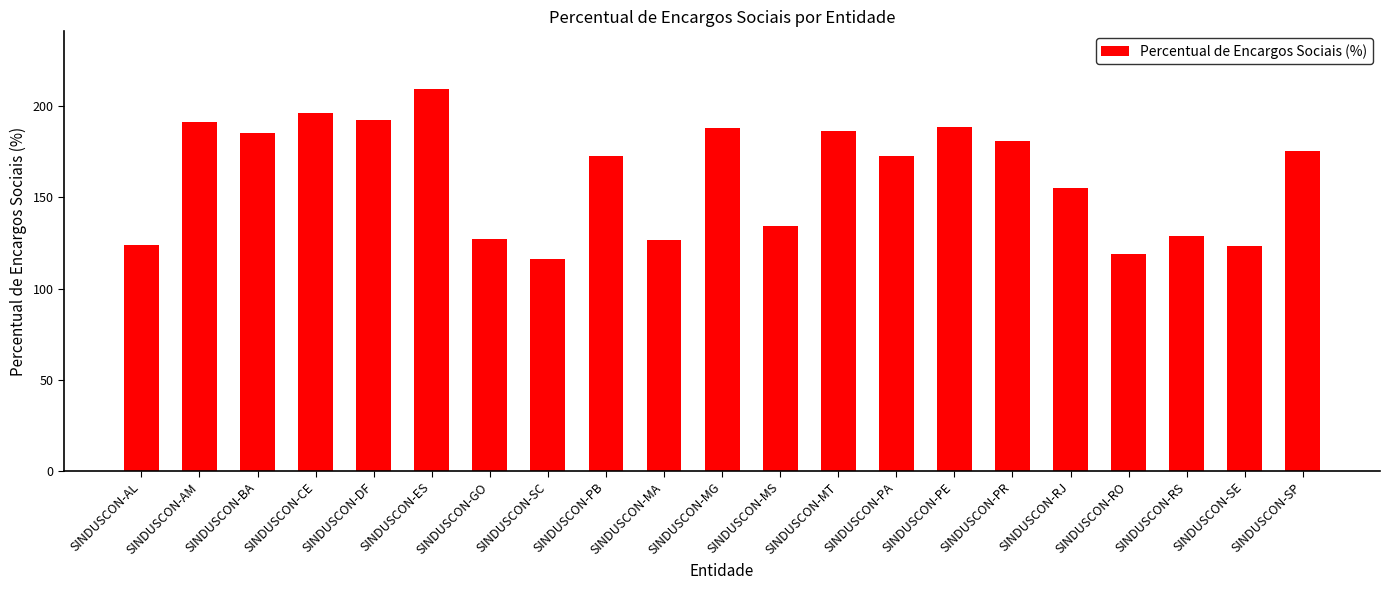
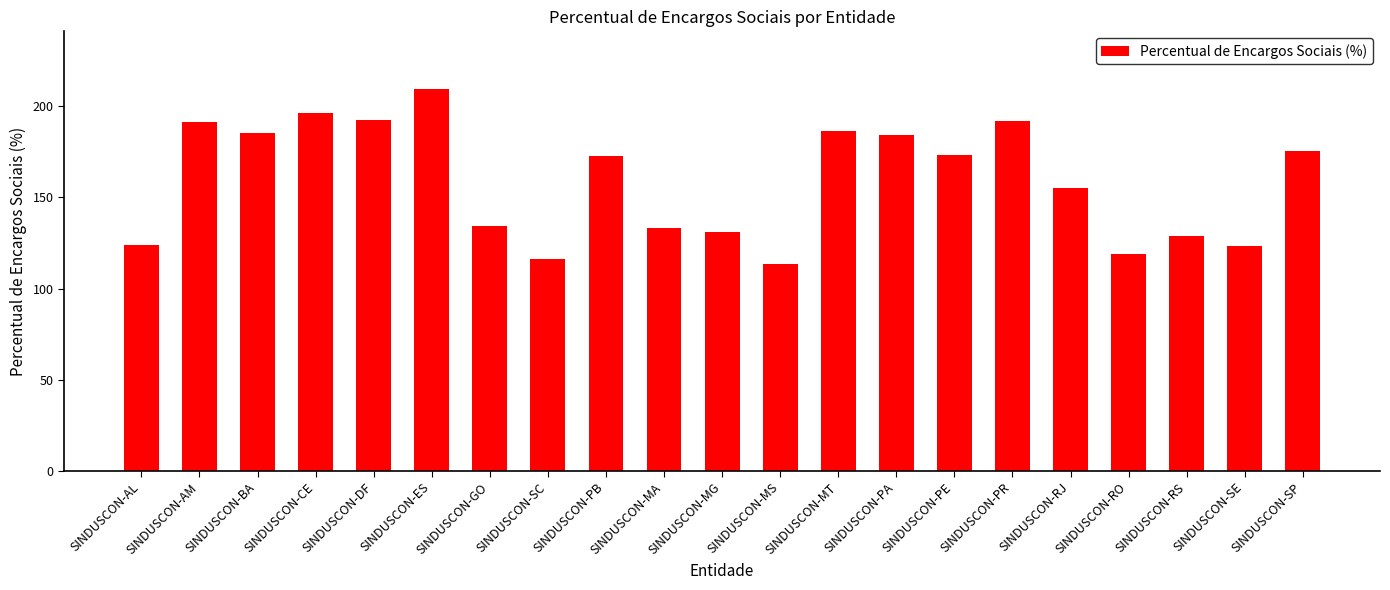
  {
    "SINDUSCON-AL": 124,
    "SINDUSCON-AM": 192,
    "SINDUSCON-BA": 185,
    "SINDUSCON-CE": 197,
    "SINDUSCON-DF": 193,
    "SINDUSCON-ES": 210,
-   "SINDUSCON-GO": 127,
+   "SINDUSCON-GO": 134,
    "SINDUSCON-SC": 116,
    "SINDUSCON-PB": 173,
-   "SINDUSCON-MA": 126,
-   "SINDUSCON-MG": 188,
-   "SINDUSCON-MS": 134,
+   "SINDUSCON-MA": 133,
+   "SINDUSCON-MG": 131,
+   "SINDUSCON-MS": 113,
    "SINDUSCON-MT": 186,
-   "SINDUSCON-PA": 173,
-   "SINDUSCON-PE": 189,
-   "SINDUSCON-PR": 181,
+   "SINDUSCON-PA": 184,
+   "SINDUSCON-PE": 173,
+   "SINDUSCON-PR": 192,
    "SINDUSCON-RJ": 155,
    "SINDUSCON-RO": 119,
    "SINDUSCON-RS": 129,
    "SINDUSCON-SE": 124,
    "SINDUSCON-SP": 175
  }
